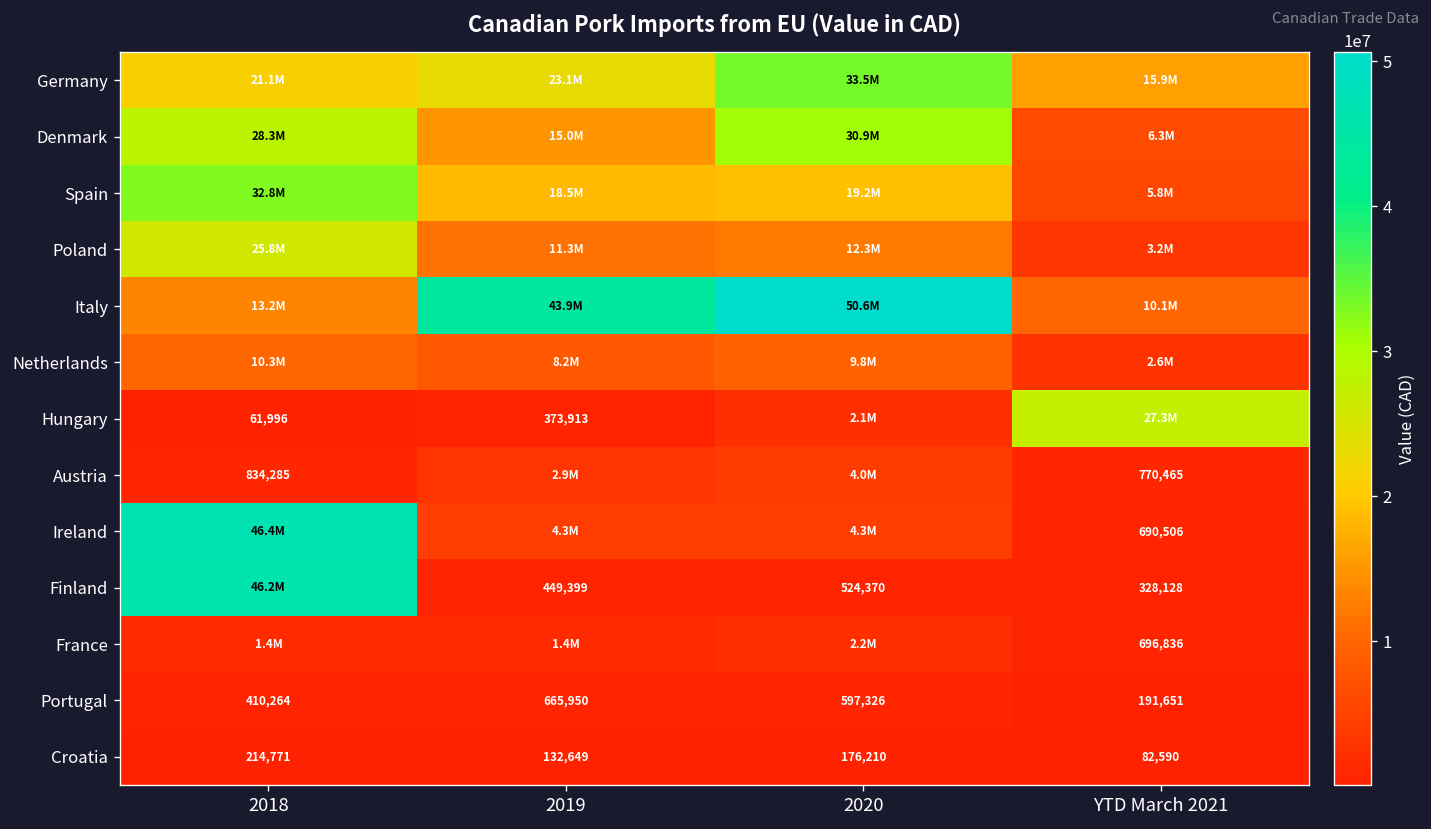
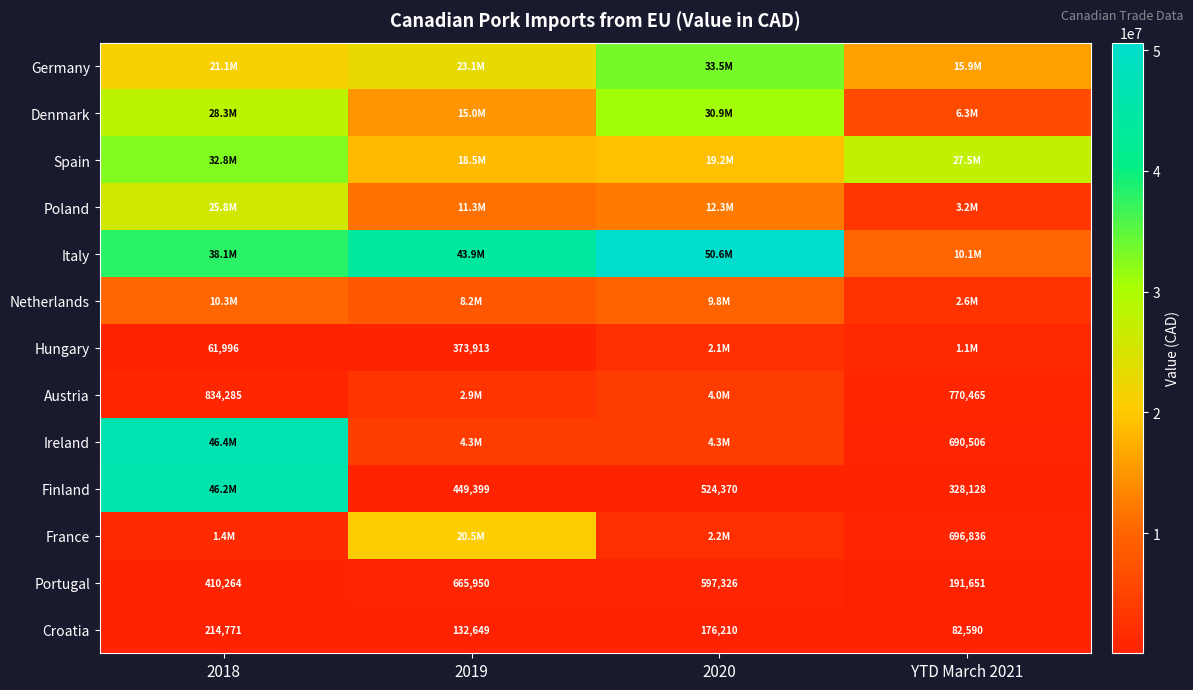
  {
    "Germany": {
      "2018": "21.1M",
      "2019": "23.1M",
      "2020": "33.5M",
      "YTD March 2021": "15.9M"
    },
    "Denmark": {
      "2018": "28.3M",
      "2019": "15.0M",
      "2020": "30.9M",
      "YTD March 2021": "6.3M"
    },
    "Spain": {
      "2018": "32.8M",
      "2019": "18.5M",
      "2020": "19.2M",
-     "YTD March 2021": "5.8M"
+     "YTD March 2021": "27.5M"
    },
    "Poland": {
      "2018": "25.8M",
      "2019": "11.3M",
      "2020": "12.3M",
      "YTD March 2021": "3.2M"
    },
    "Italy": {
-     "2018": "13.2M",
+     "2018": "38.1M",
      "2019": "43.9M",
      "2020": "50.6M",
      "YTD March 2021": "10.1M"
    },
    "Netherlands": {
      "2018": "10.3M",
      "2019": "8.2M",
      "2020": "9.8M",
      "YTD March 2021": "2.6M"
    },
    "Hungary": {
      "2018": "61,996",
      "2019": "373,913",
      "2020": "2.1M",
-     "YTD March 2021": "27.3M"
+     "YTD March 2021": "1.1M"
    },
    "Austria": {
      "2018": "834,285",
      "2019": "2.9M",
      "2020": "4.0M",
      "YTD March 2021": "770,465"
    },
    "Ireland": {
      "2018": "46.4M",
      "2019": "4.3M",
      "2020": "4.3M",
      "YTD March 2021": "690,506"
    },
    "Finland": {
      "2018": "46.2M",
      "2019": "449,399",
      "2020": "524,370",
      "YTD March 2021": "328,128"
    },
    "France": {
      "2018": "1.4M",
-     "2019": "1.4M",
+     "2019": "20.5M",
      "2020": "2.2M",
      "YTD March 2021": "696,836"
    },
    "Portugal": {
      "2018": "410,264",
      "2019": "665,950",
      "2020": "597,326",
      "YTD March 2021": "191,651"
    },
    "Croatia": {
      "2018": "214,771",
      "2019": "132,649",
      "2020": "176,210",
      "YTD March 2021": "82,590"
    }
  }
